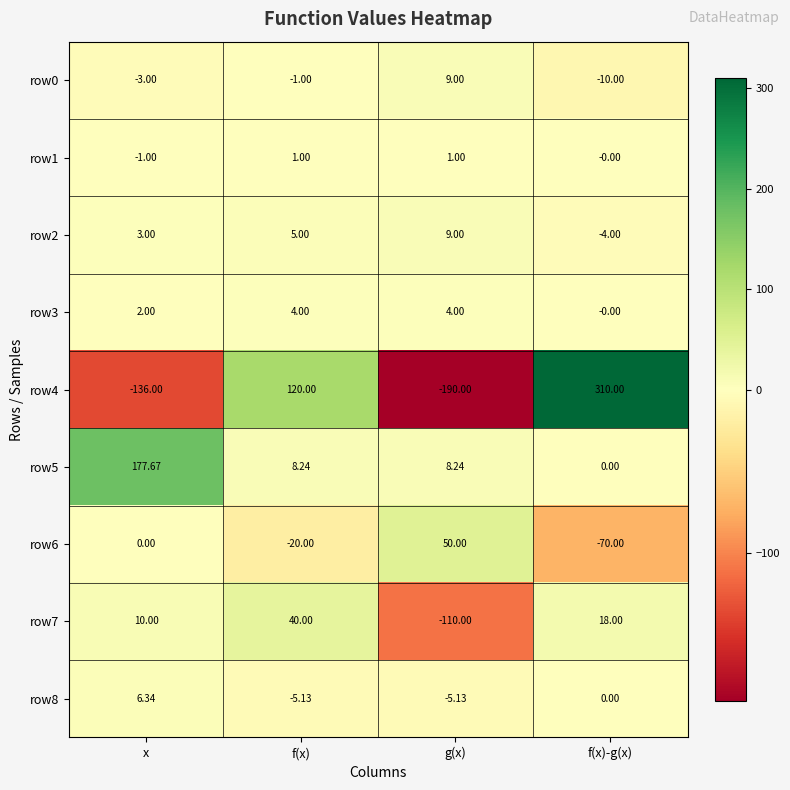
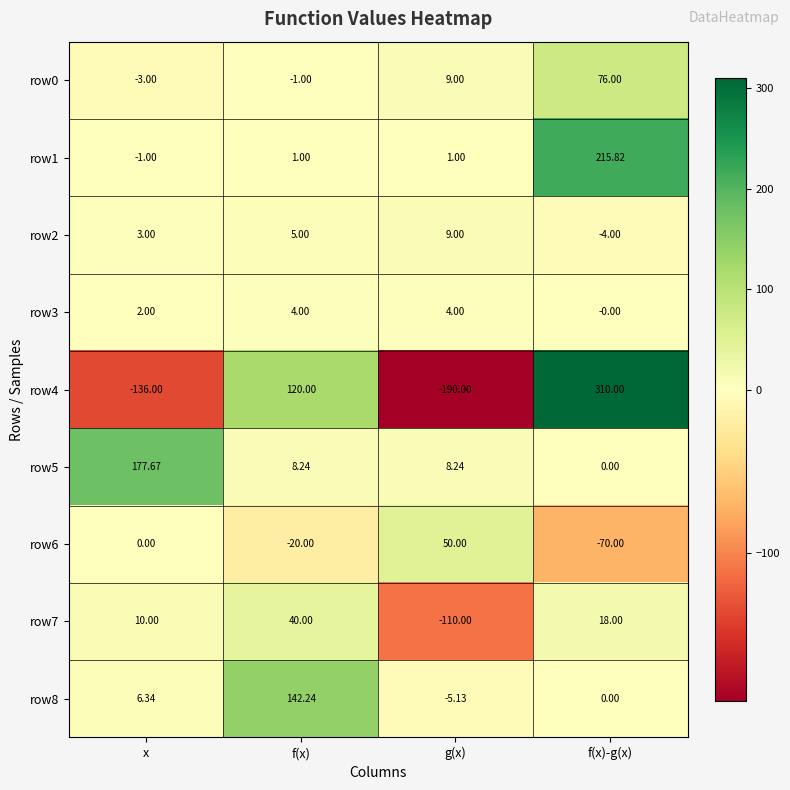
  {
    "row0": {
      "x": -3.00,
      "f(x)": -1.00,
      "g(x)": 9.00,
-     "f(x)-g(x)": -10.00
+     "f(x)-g(x)": 76.00
    },
    "row1": {
      "x": -1.00,
      "f(x)": 1.00,
      "g(x)": 1.00,
-     "f(x)-g(x)": -0.00
+     "f(x)-g(x)": 215.82
    },
    "row2": {
      "x": 3.00,
      "f(x)": 5.00,
      "g(x)": 9.00,
      "f(x)-g(x)": -4.00
    },
    "row3": {
      "x": 2.00,
      "f(x)": 4.00,
      "g(x)": 4.00,
      "f(x)-g(x)": -0.00
    },
    "row4": {
      "x": -136.00,
      "f(x)": 120.00,
      "g(x)": -190.00,
      "f(x)-g(x)": 310.00
    },
    "row5": {
      "x": 177.67,
      "f(x)": 8.24,
      "g(x)": 8.24,
      "f(x)-g(x)": 0.00
    },
    "row6": {
      "x": 0.00,
      "f(x)": -20.00,
      "g(x)": 50.00,
      "f(x)-g(x)": -70.00
    },
    "row7": {
      "x": 10.00,
      "f(x)": 40.00,
      "g(x)": -110.00,
      "f(x)-g(x)": 18.00
    },
    "row8": {
      "x": 6.34,
-     "f(x)": -5.13,
+     "f(x)": 142.24,
      "g(x)": -5.13,
      "f(x)-g(x)": 0.00
    }
  }
